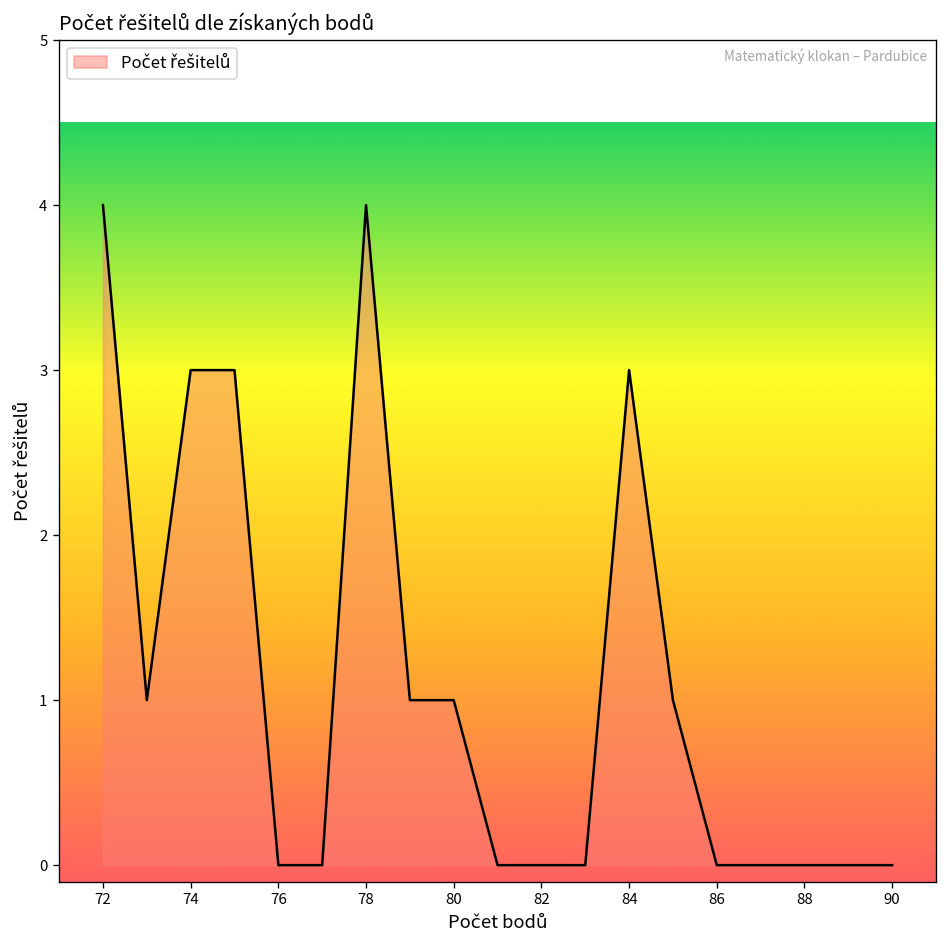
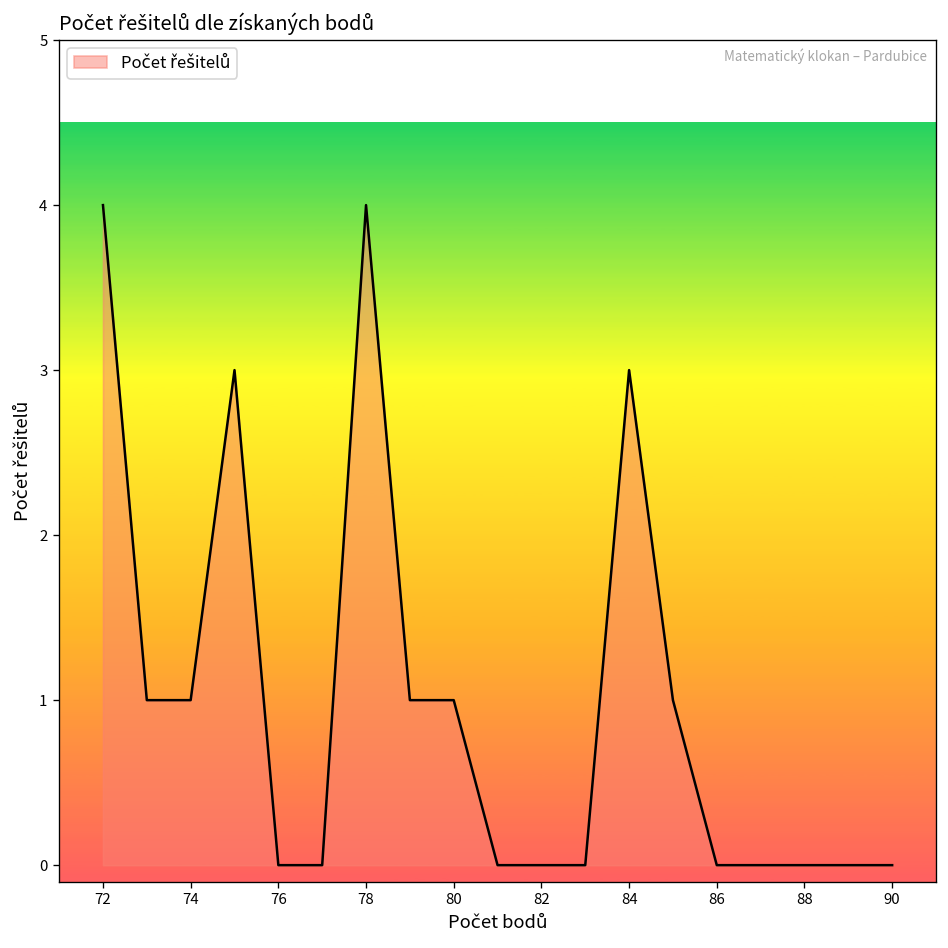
  {
    "72": 4,
-   "74": 3,
+   "74": 1,
    "76": 0,
    "78": 4,
    "80": 1,
    "82": 0,
    "84": 3,
    "86": 0,
    "88": 0,
    "90": 0
  }
